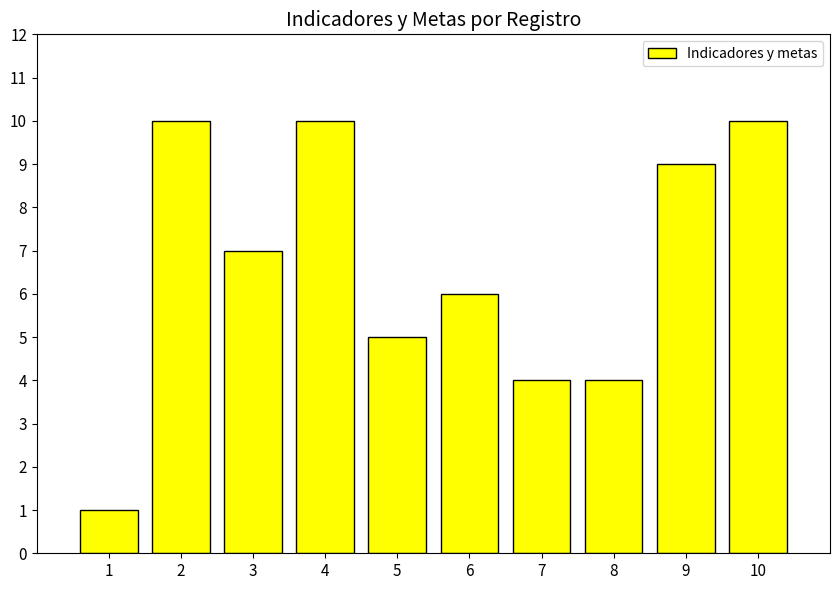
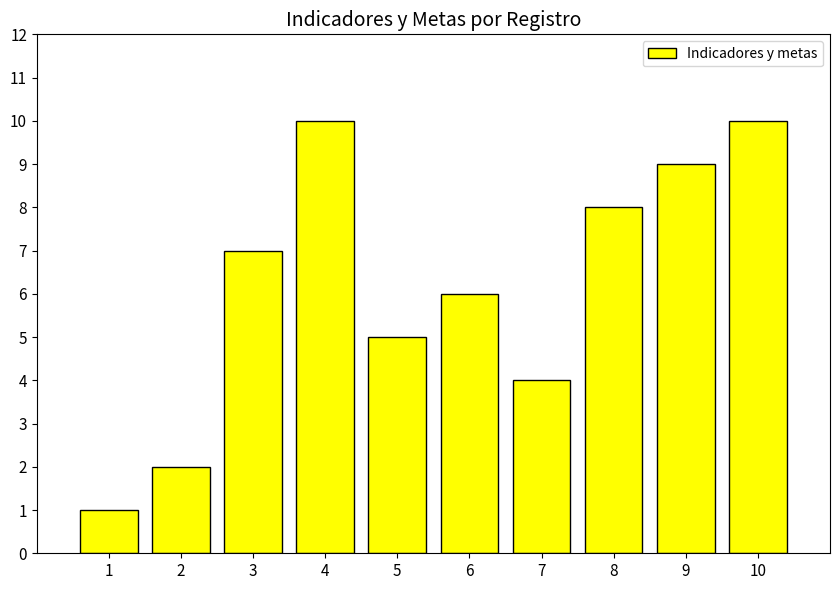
  {
    "1": 1,
-   "2": 10,
+   "2": 2,
    "3": 7,
    "4": 10,
    "5": 5,
    "6": 6,
    "7": 4,
-   "8": 4,
+   "8": 8,
    "9": 9,
    "10": 10
  }
